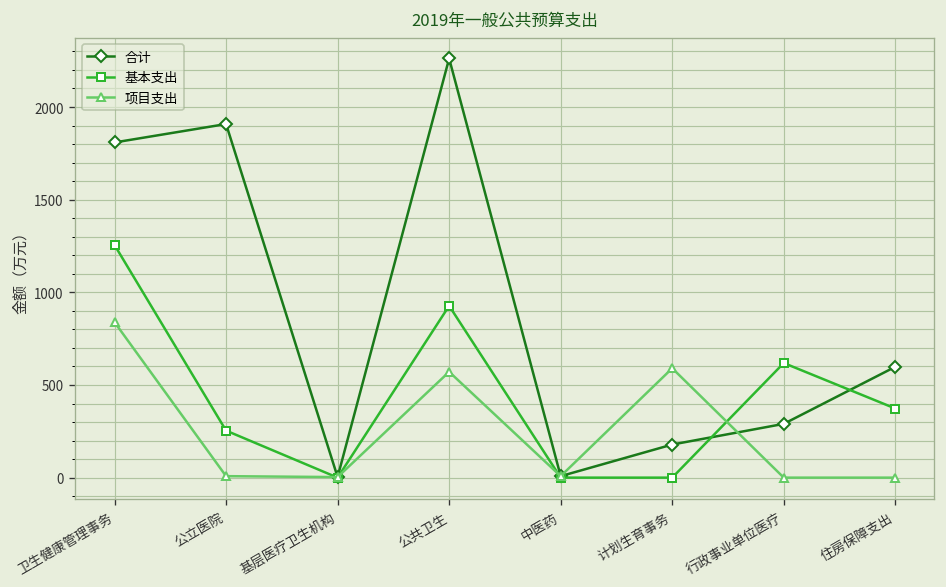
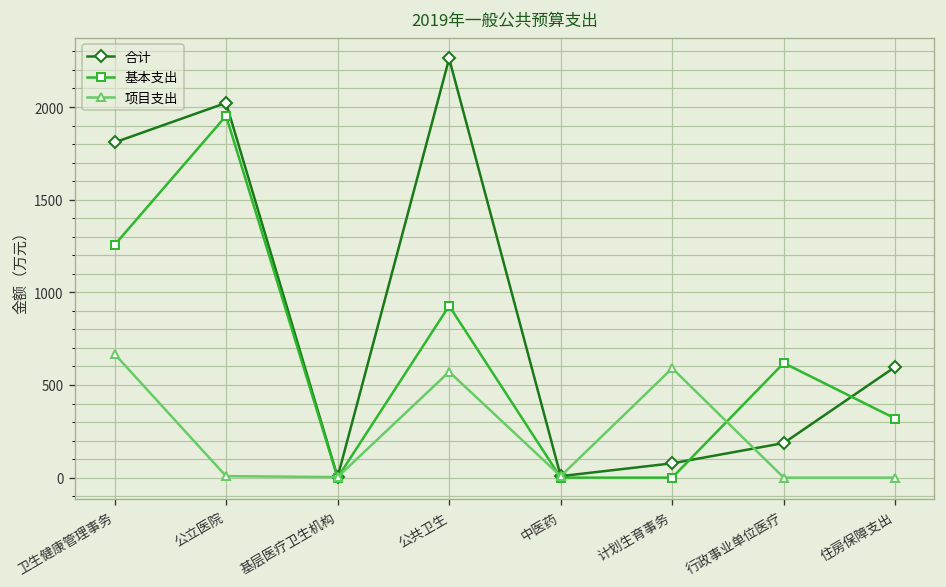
  {
    "合计": {
      "卫生健康管理事务": 1810,
-     "公立医院": 1910,
+     "公立医院": 2020,
      "公共卫生": 2260,
-     "计划生育事务": 180,
-     "行政事业单位医疗": 290,
+     "计划生育事务": 80,
+     "行政事业单位医疗": 190,
      "住房保障支出": 600
    },
    "基本支出": {
      "卫生健康管理事务": 1260,
-     "公立医院": 250,
+     "公立医院": 1950,
      "公共卫生": 930,
      "计划生育事务": 0,
      "行政事业单位医疗": 620,
-     "住房保障支出": 370
+     "住房保障支出": 320
    },
    "项目支出": {
-     "卫生健康管理事务": 840,
+     "卫生健康管理事务": 670,
      "公立医院": 10,
      "公共卫生": 570,
      "计划生育事务": 590,
      "行政事业单位医疗": 0,
      "住房保障支出": 0
    }
  }
